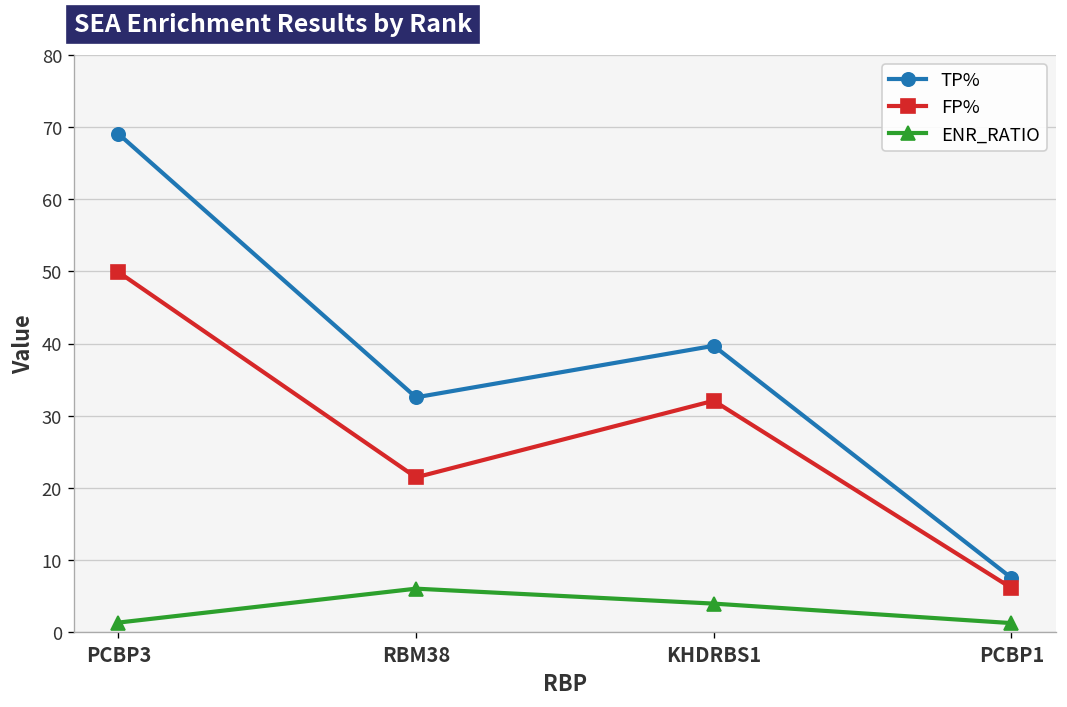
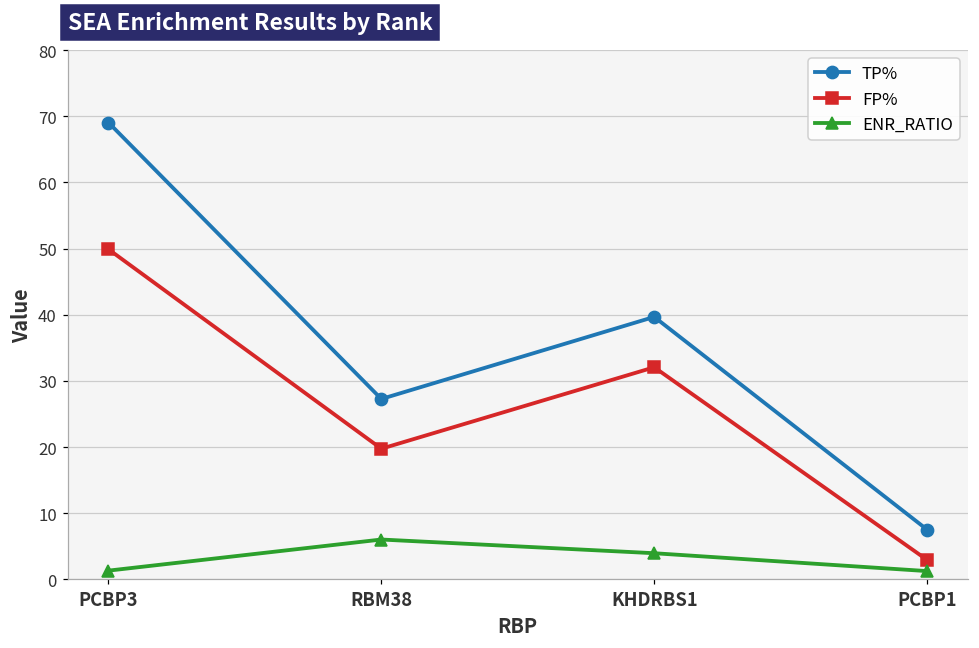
  {
    "TP%": {
      "PCBP3": 69,
-     "RBM38": 33,
+     "RBM38": 27,
      "KHDRBS1": 40,
      "PCBP1": 8
    },
    "FP%": {
      "PCBP3": 50,
-     "RBM38": 21,
+     "RBM38": 20,
      "KHDRBS1": 32,
-     "PCBP1": 6
+     "PCBP1": 3
    },
    "ENR_RATIO": {
      "PCBP3": 1,
      "RBM38": 6,
      "KHDRBS1": 4,
      "PCBP1": 1
    }
  }
